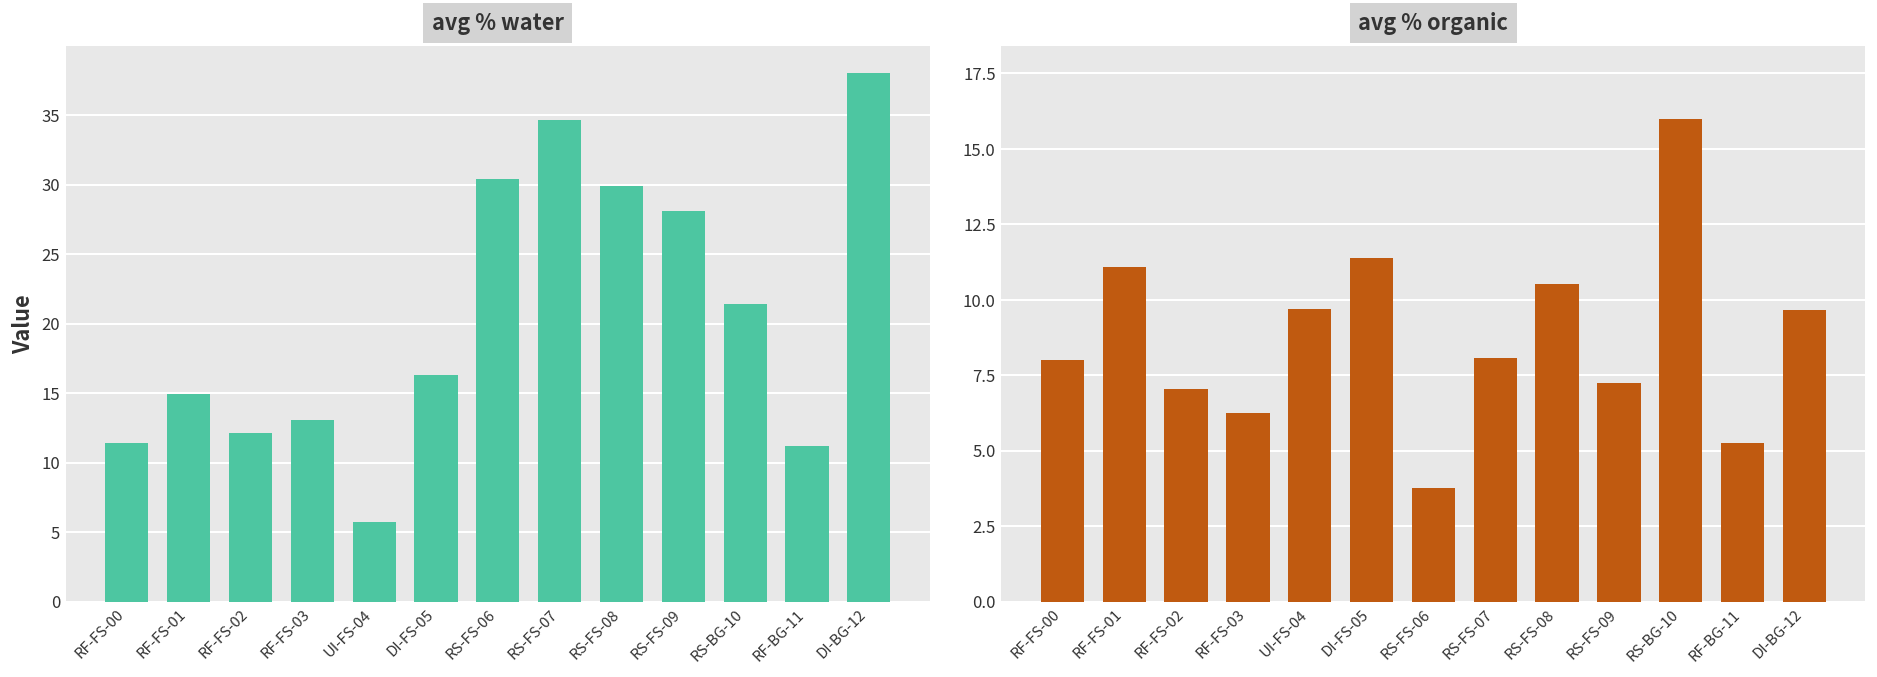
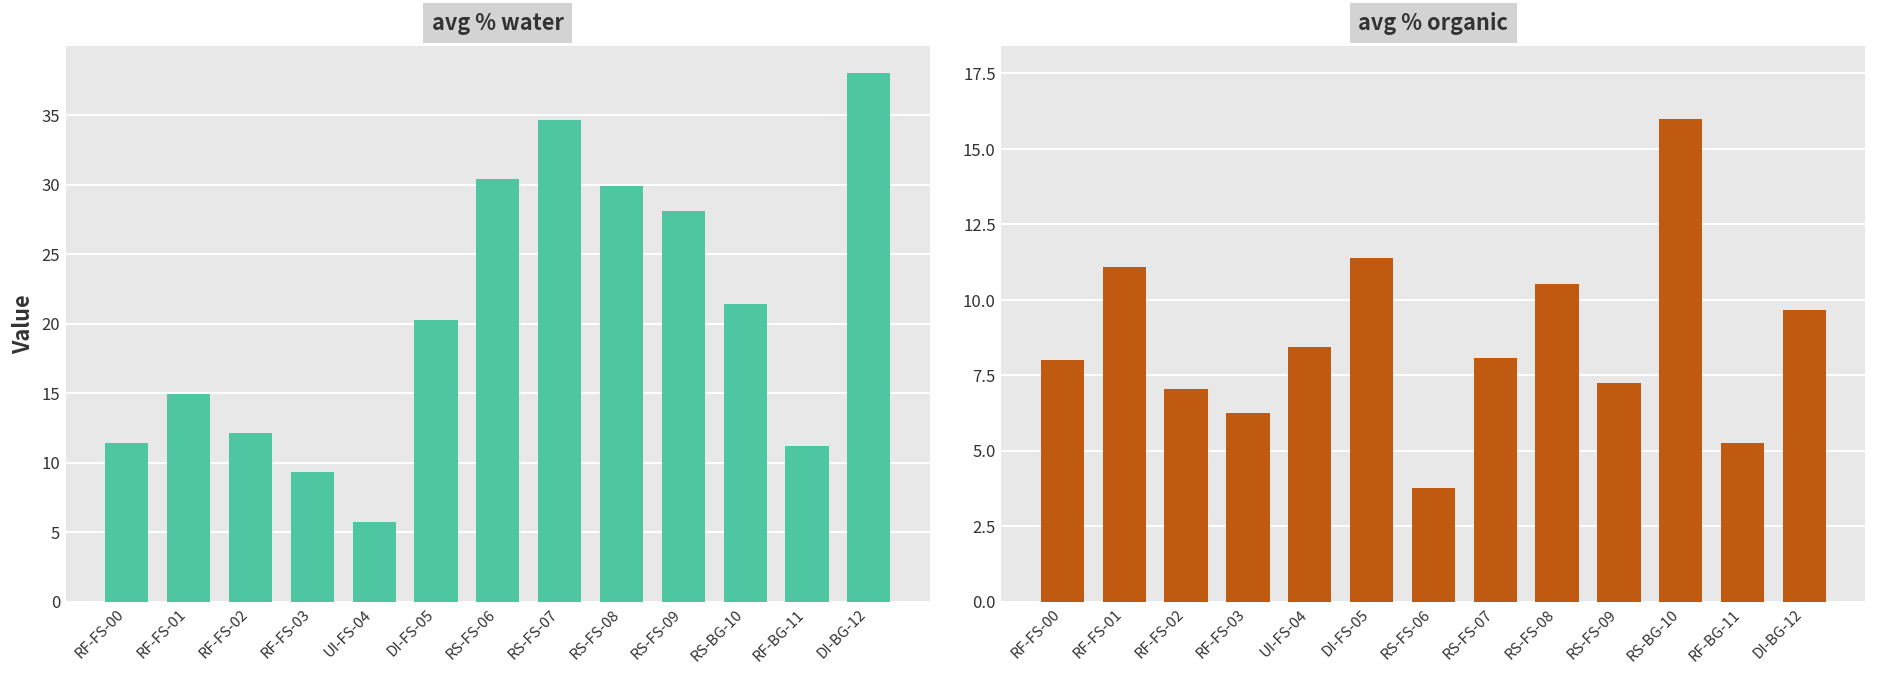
  {
    "avg % water": {
      "RF-FS-00": 11.4,
      "RF-FS-01": 15.0,
      "RF-FS-02": 12.1,
-     "RF-FS-03": 13.0,
+     "RF-FS-03": 9.3,
      "UI-FS-04": 5.7,
-     "DI-FS-05": 16.3,
+     "DI-FS-05": 20.3,
      "RS-FS-06": 30.4,
      "RS-FS-07": 34.6,
      "RS-FS-08": 29.9,
      "RS-FS-09": 28.1,
      "RS-BG-10": 21.4,
      "RF-BG-11": 11.2,
      "DI-BG-12": 38.0
    },
    "avg % organic": {
      "RF-FS-00": 8.0,
      "RF-FS-01": 11.1,
      "RF-FS-02": 7.1,
      "RF-FS-03": 6.2,
-     "UI-FS-04": 9.7,
+     "UI-FS-04": 8.4,
      "DI-FS-05": 11.4,
      "RS-FS-06": 3.8,
      "RS-FS-07": 8.1,
      "RS-FS-08": 10.5,
      "RS-FS-09": 7.2,
      "RS-BG-10": 16.0,
      "RF-BG-11": 5.2,
      "DI-BG-12": 9.6
    }
  }
